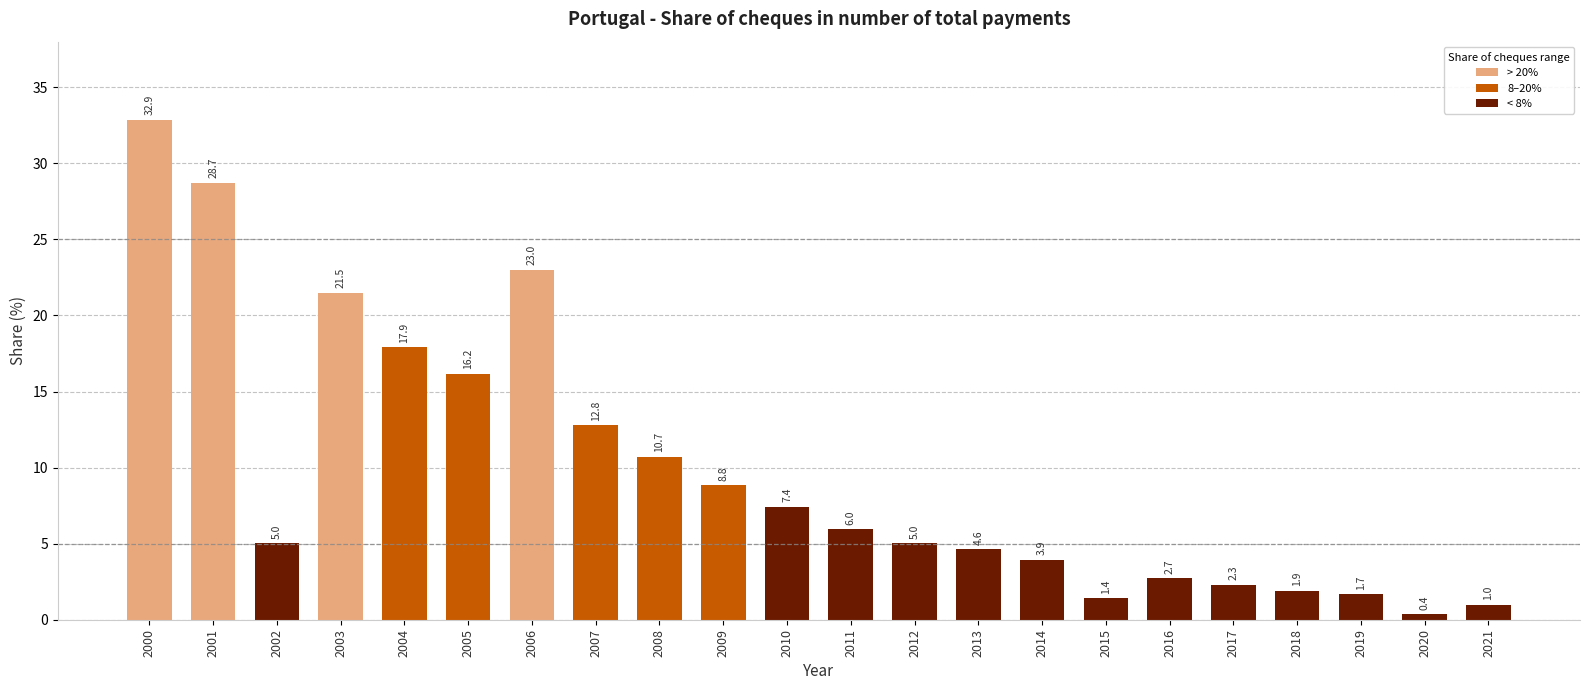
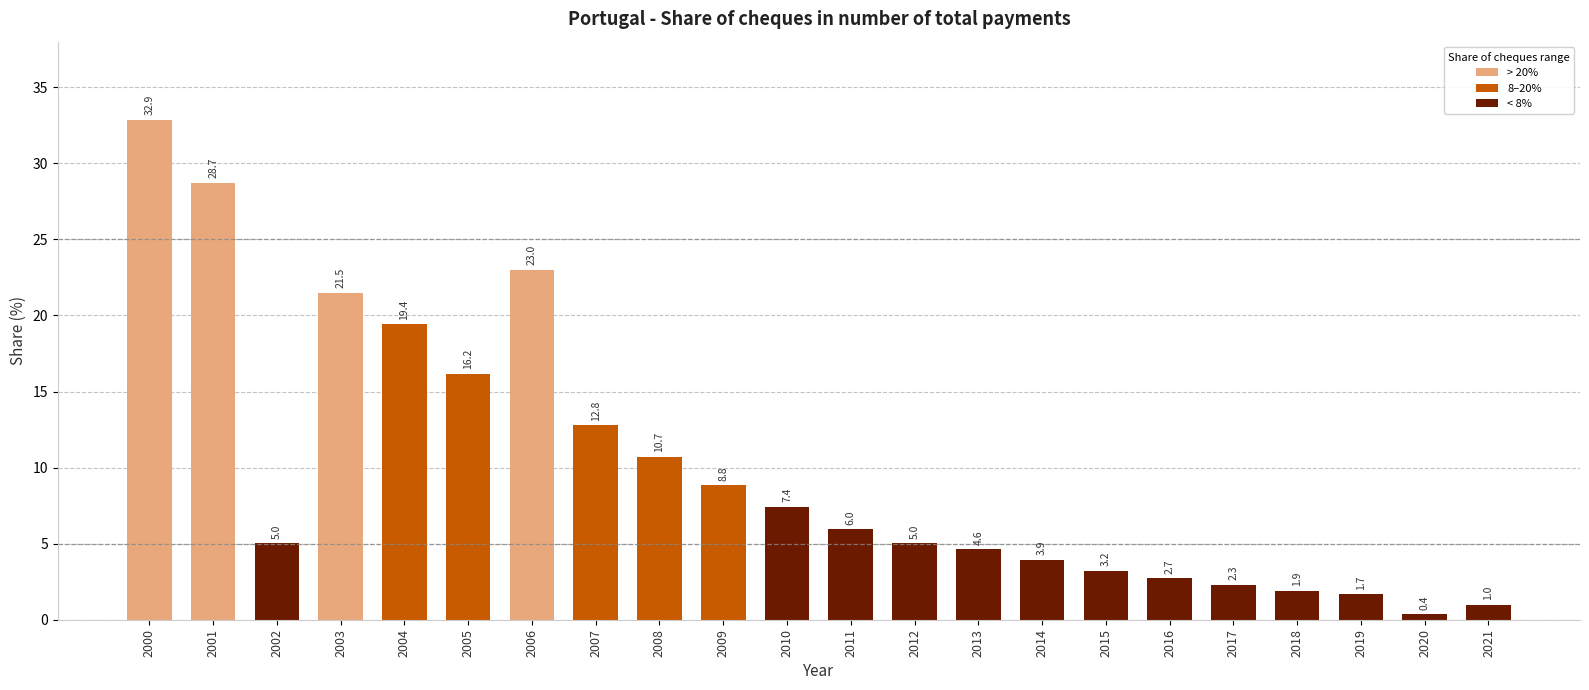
  {
    "2000": 32.9,
    "2001": 28.7,
    "2002": 5.0,
    "2003": 21.5,
-   "2004": 17.9,
+   "2004": 19.4,
    "2005": 16.2,
    "2006": 23.0,
    "2007": 12.8,
    "2008": 10.7,
    "2009": 8.8,
    "2010": 7.4,
    "2011": 6.0,
    "2012": 5.0,
    "2013": 4.6,
    "2014": 3.9,
-   "2015": 1.4,
+   "2015": 3.2,
    "2016": 2.7,
    "2017": 2.3,
    "2018": 1.9,
    "2019": 1.7,
    "2020": 0.4,
    "2021": 1.0
  }
